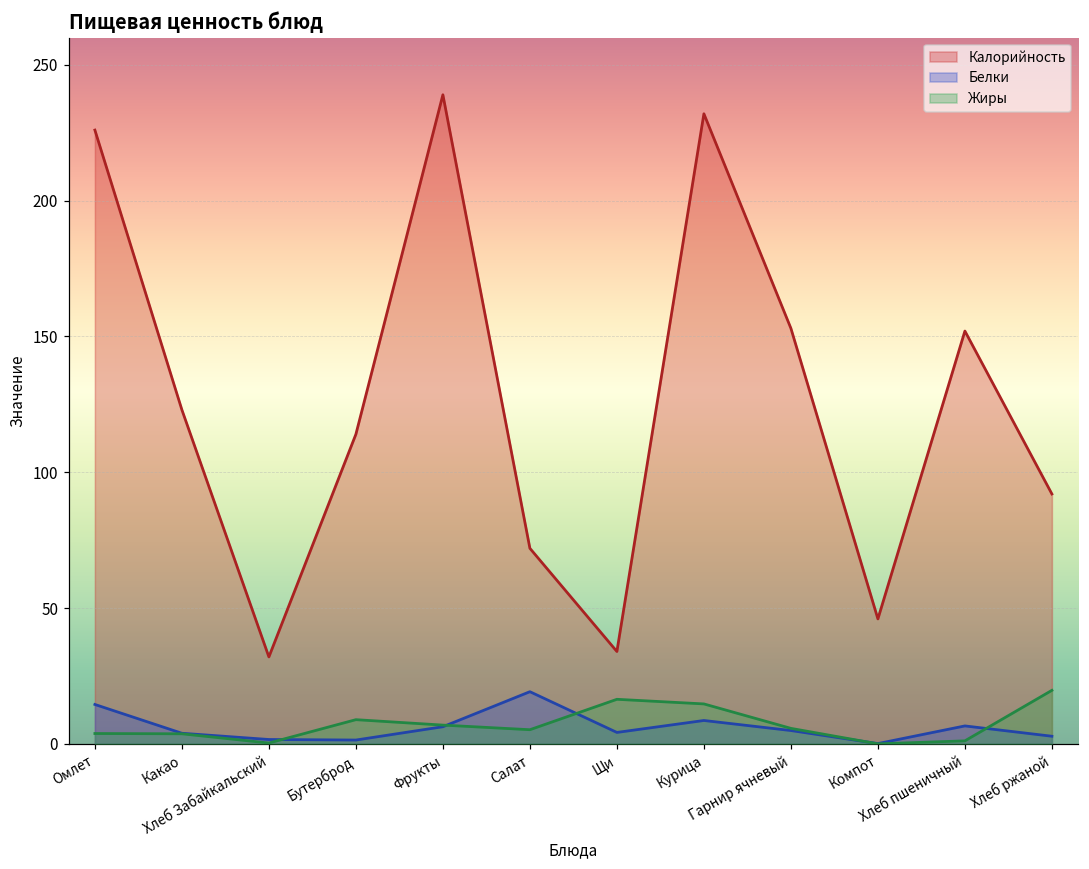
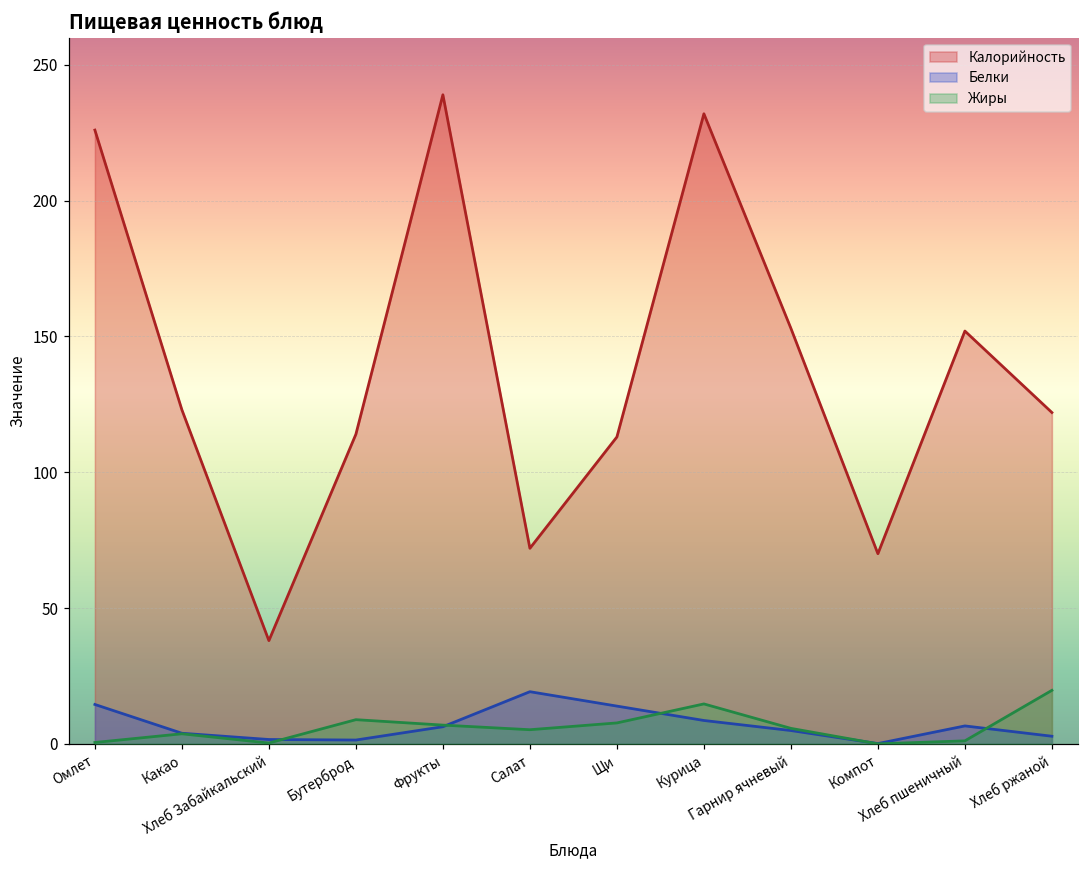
  {
    "Калорийность": {
      "Омлет": 226,
      "Какао": 123,
-     "Хлеб Забайкальский": 32,
+     "Хлеб Забайкальский": 38,
      "Бутерброд": 114,
      "Фрукты": 239,
      "Салат": 72,
-     "Щи": 34,
+     "Щи": 113,
      "Курица": 232,
      "Гарнир ячневый": 153,
-     "Компот": 46,
+     "Компот": 70,
      "Хлеб пшеничный": 152,
-     "Хлеб ржаной": 92
+     "Хлеб ржаной": 122
    },
    "Белки": {
      "Омлет": 15,
      "Хлеб Забайкальский": 2,
      "Бутерброд": 1,
      "Салат": 19,
-     "Щи": 4,
+     "Щи": 14,
      "Курица": 9,
      "Хлеб пшеничный": 7,
      "Хлеб ржаной": 3
    },
    "Жиры": {
-     "Омлет": 4,
+     "Омлет": 1,
      "Хлеб Забайкальский": 0,
      "Бутерброд": 9,
      "Салат": 5,
-     "Щи": 16,
+     "Щи": 8,
      "Курица": 15,
      "Хлеб пшеничный": 1,
      "Хлеб ржаной": 20
    }
  }
